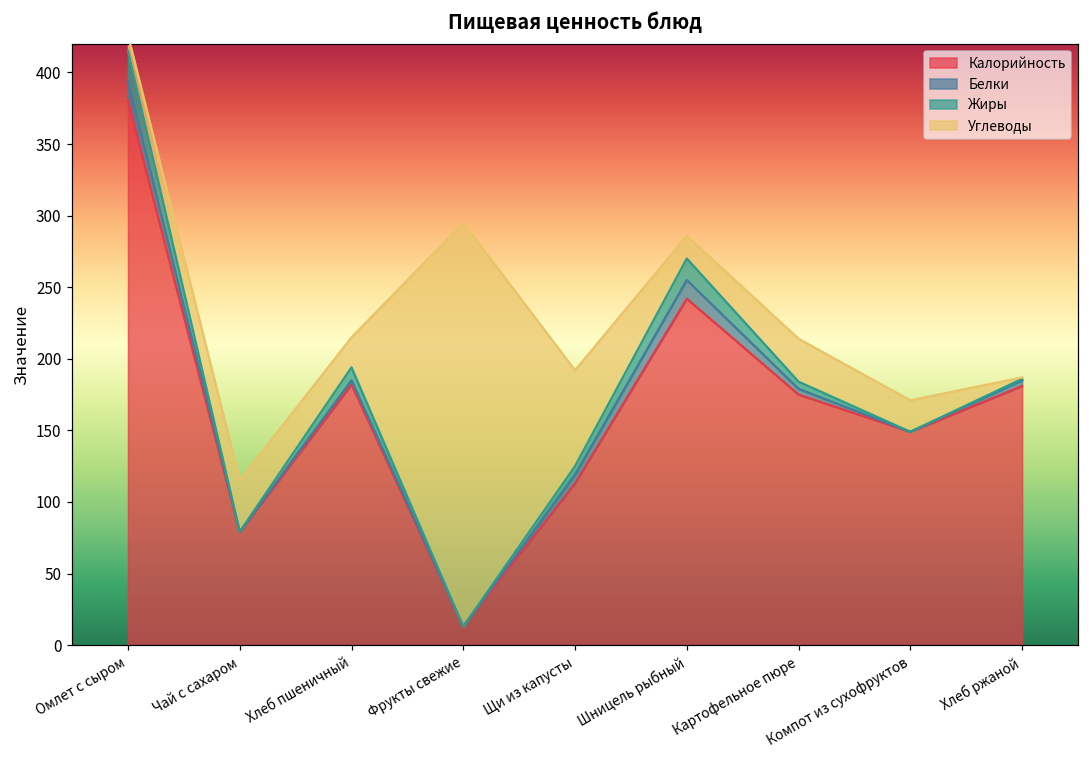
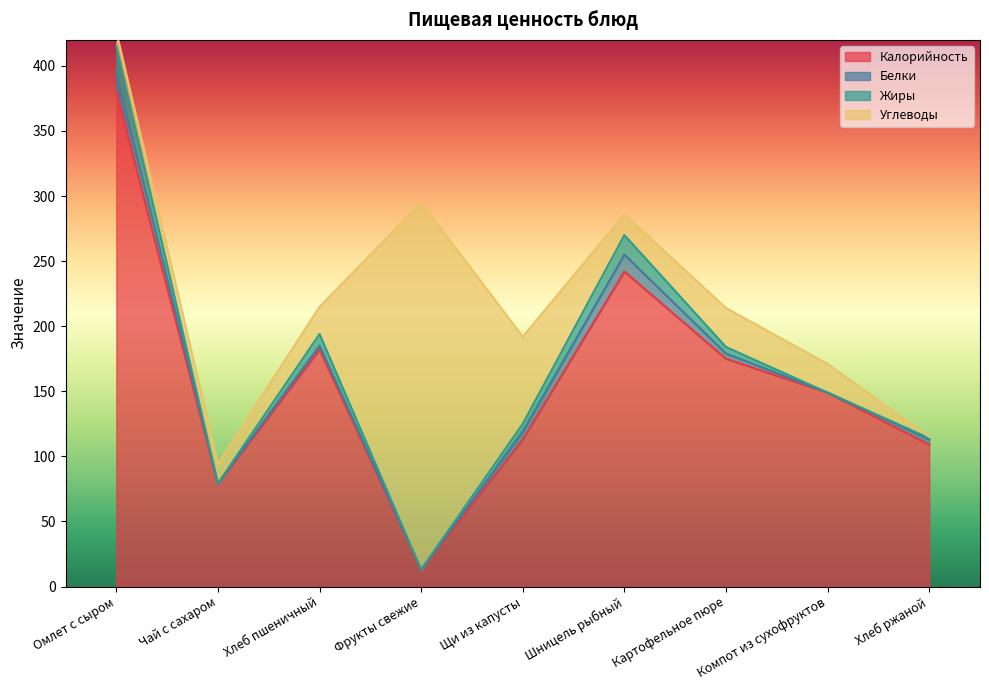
  {
    "Калорийность": {
      "Омлет с сыром": 380,
      "Хлеб пшеничный": 182,
      "Щи из капусты": 113,
      "Шницель рыбный": 242,
      "Картофельное пюре": 175,
-     "Хлеб ржаной": 181
+     "Хлеб ржаной": 109
    },
    "Углеводы": {
-     "Чай с сахаром": 36,
+     "Чай с сахаром": 15,
      "Хлеб пшеничный": 21,
      "Фрукты свежие": 282,
      "Щи из капусты": 67,
      "Шницель рыбный": 16,
      "Картофельное пюре": 30,
      "Компот из сухофруктов": 22
    }
  }
